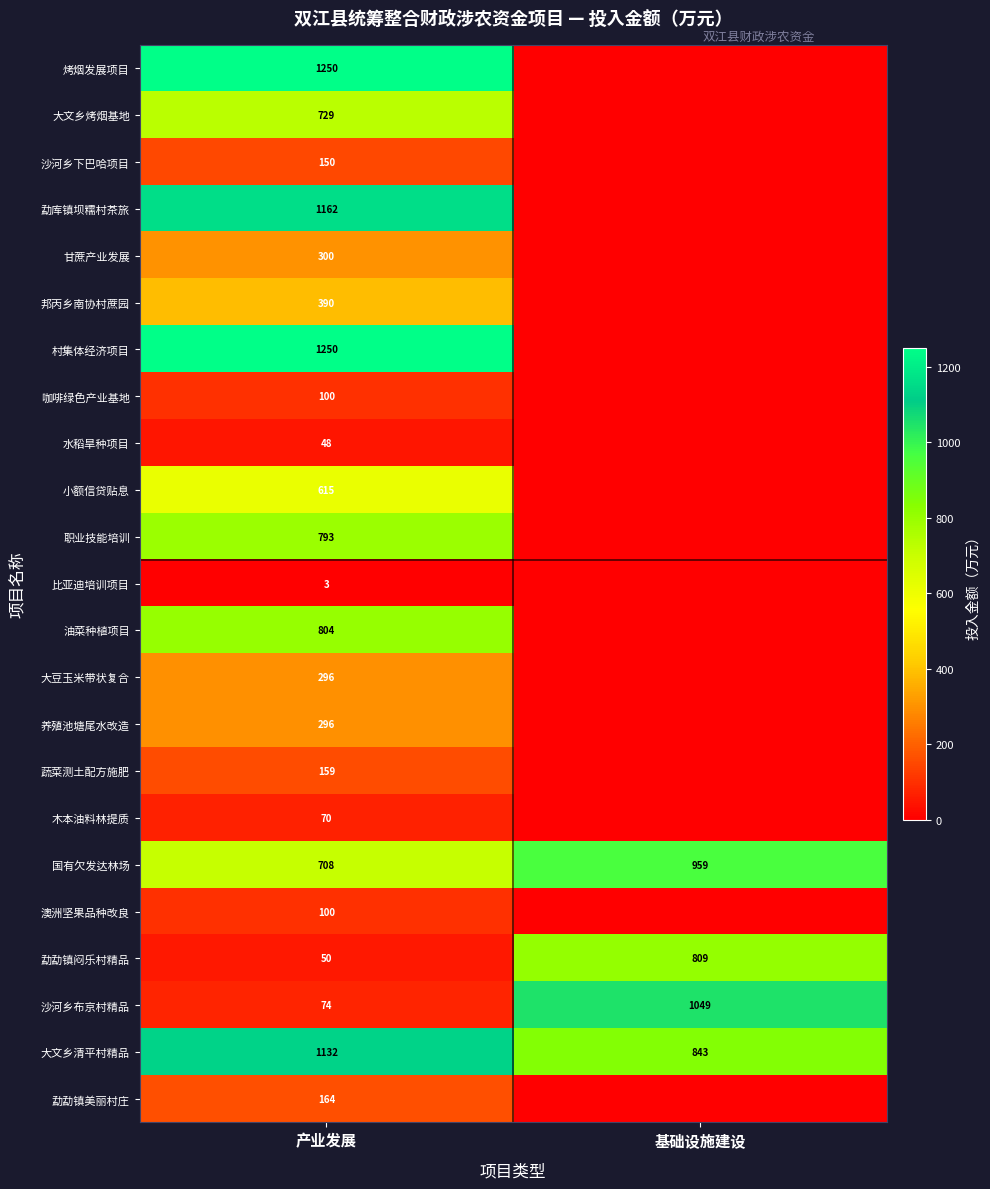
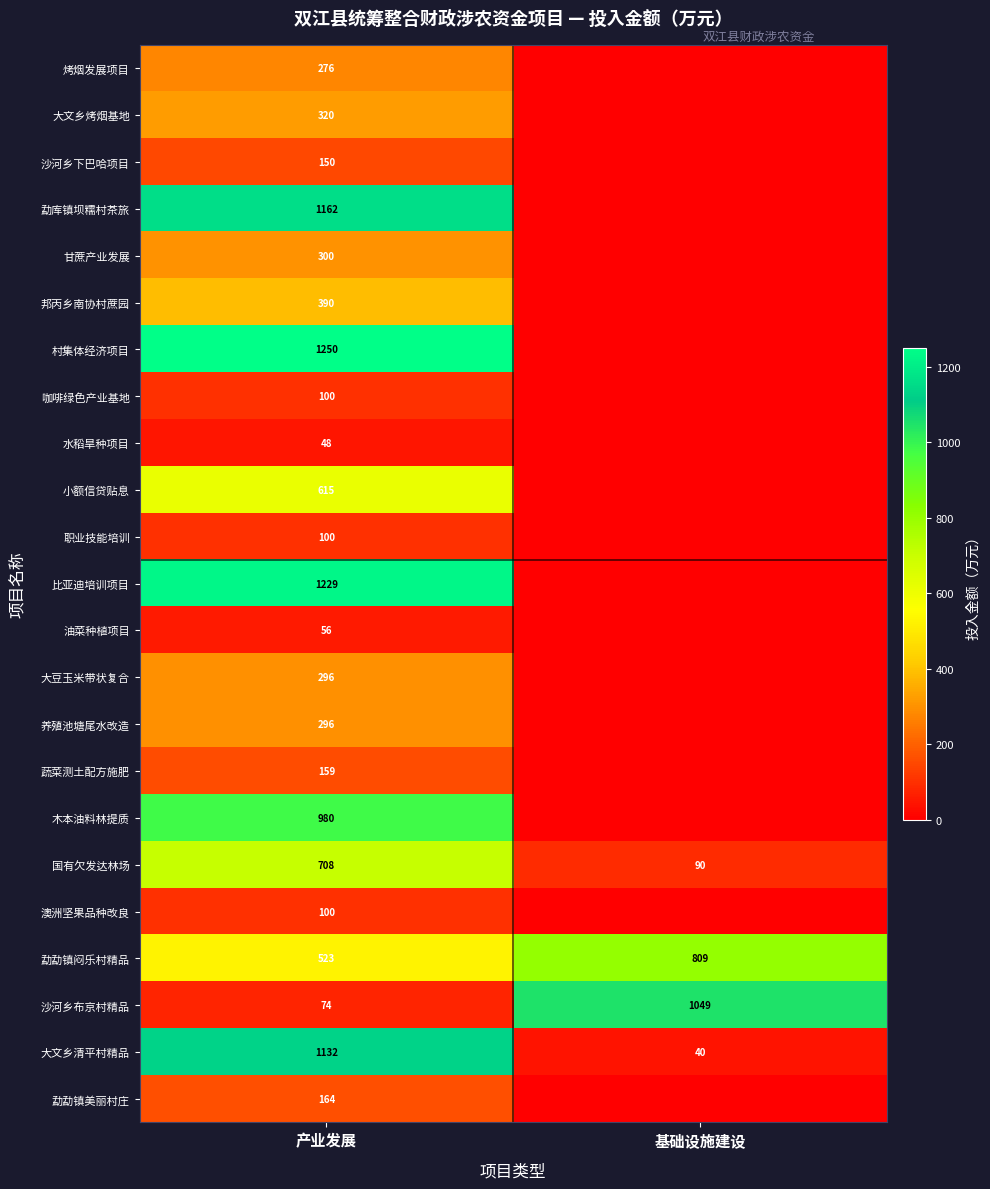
  {
    "烤烟发展项目": {
-     "产业发展": 1250
+     "产业发展": 276
    },
    "大文乡烤烟基地": {
-     "产业发展": 729
+     "产业发展": 320
    },
    "沙河乡下巴哈项目": {
      "产业发展": 150
    },
    "勐库镇坝糯村茶旅": {
      "产业发展": 1162
    },
    "甘蔗产业发展": {
      "产业发展": 300
    },
    "邦丙乡南协村蔗园": {
      "产业发展": 390
    },
    "村集体经济项目": {
      "产业发展": 1250
    },
    "咖啡绿色产业基地": {
      "产业发展": 100
    },
    "水稻旱种项目": {
      "产业发展": 48
    },
    "小额信贷贴息": {
      "产业发展": 615
    },
    "职业技能培训": {
-     "产业发展": 793
+     "产业发展": 100
    },
    "比亚迪培训项目": {
-     "产业发展": 3
+     "产业发展": 1229
    },
    "油菜种植项目": {
-     "产业发展": 804
+     "产业发展": 56
    },
    "大豆玉米带状复合": {
      "产业发展": 296
    },
    "养殖池塘尾水改造": {
      "产业发展": 296
    },
    "蔬菜测土配方施肥": {
      "产业发展": 159
    },
    "木本油料林提质": {
-     "产业发展": 70
+     "产业发展": 980
    },
    "国有欠发达林场": {
      "产业发展": 708,
-     "基础设施建设": 959
+     "基础设施建设": 90
    },
    "澳洲坚果品种改良": {
      "产业发展": 100
    },
    "勐勐镇闷乐村精品": {
-     "产业发展": 50,
+     "产业发展": 523,
      "基础设施建设": 809
    },
    "沙河乡布京村精品": {
      "产业发展": 74,
      "基础设施建设": 1049
    },
    "大文乡清平村精品": {
      "产业发展": 1132,
-     "基础设施建设": 843
+     "基础设施建设": 40
    },
    "勐勐镇美丽村庄": {
      "产业发展": 164
    }
  }
